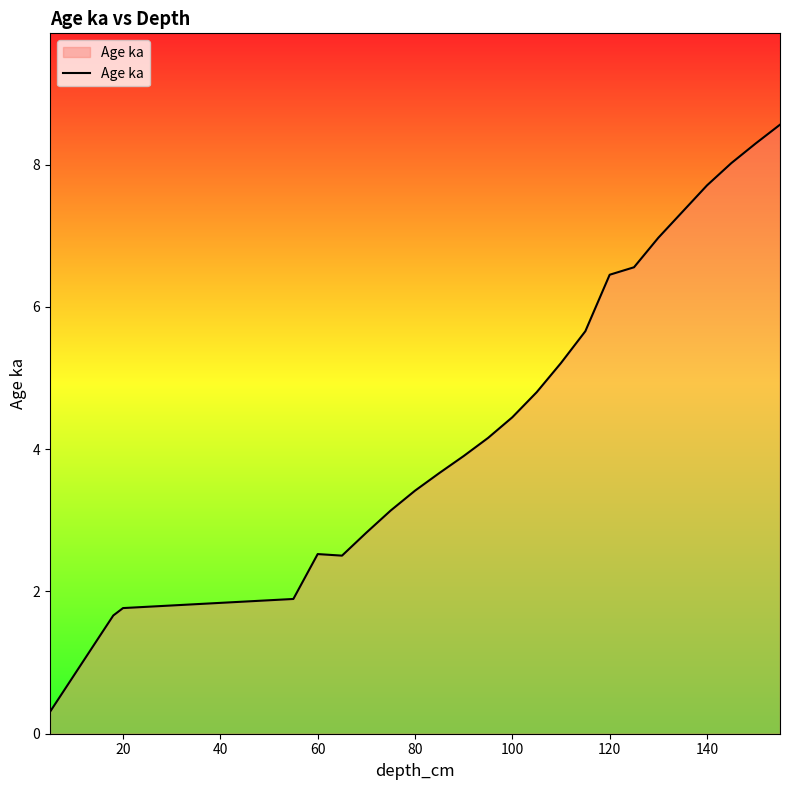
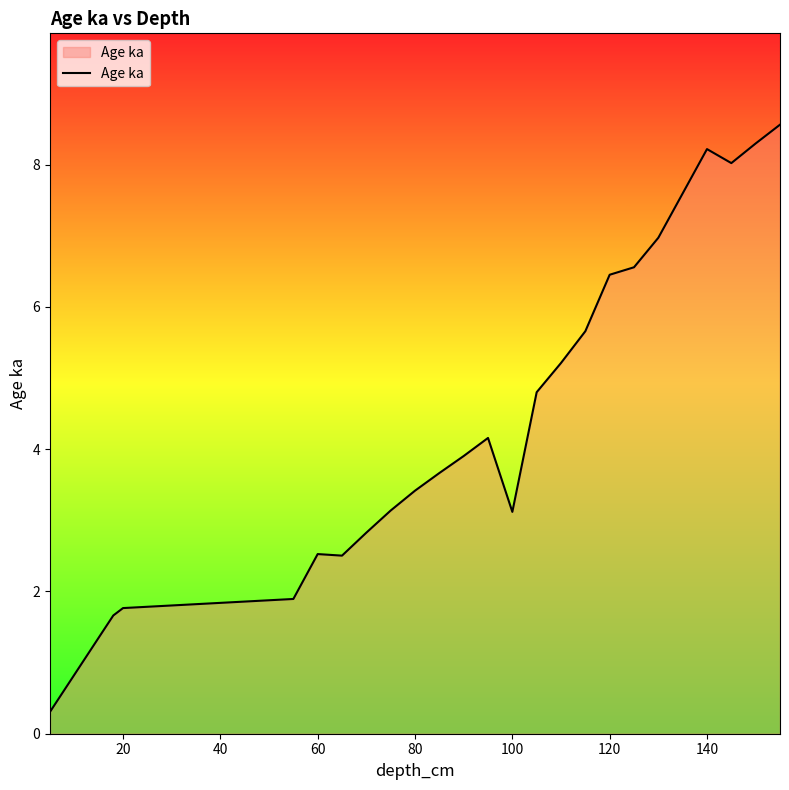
  {
    "20": 1.8,
    "60": 2.5,
    "80": 3.4,
-   "100": 4.4,
+   "100": 3.1,
    "120": 6.5,
-   "140": 7.7
+   "140": 8.2
  }
